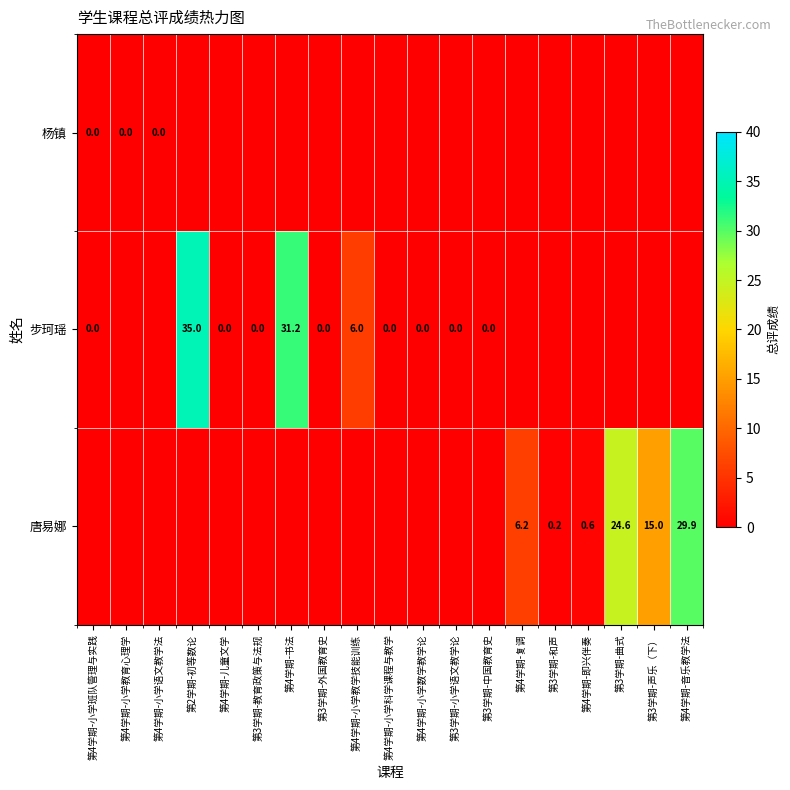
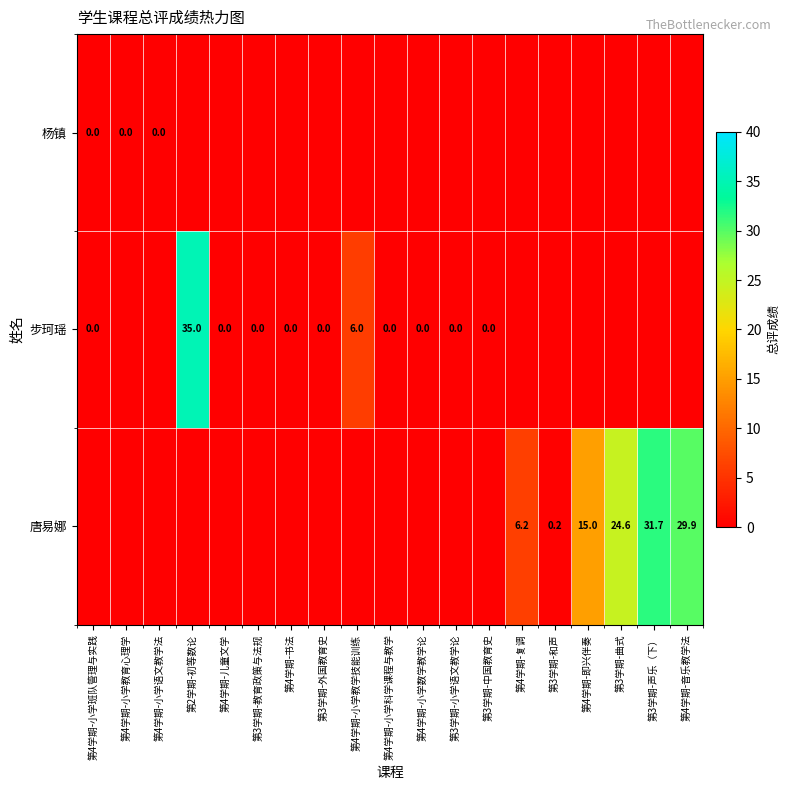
  {
    "杨镇": {
      "第4学期-小学班队管理与实践": 0.0,
      "第4学期-小学教育心理学": 0.0,
      "第4学期-小学语文教学法": 0.0
    },
    "步珂瑶": {
      "第4学期-小学班队管理与实践": 0.0,
      "第2学期-初等数论": 35.0,
      "第4学期-儿童文学": 0.0,
      "第3学期-教育政策与法规": 0.0,
-     "第4学期-书法": 31.2,
+     "第4学期-书法": 0.0,
      "第3学期-外国教育史": 0.0,
      "第4学期-小学教学技能训练": 6.0,
      "第4学期-小学科学课程与教学": 0.0,
      "第4学期-小学数学教学论": 0.0,
      "第3学期-小学语文教学论": 0.0,
      "第3学期-中国教育史": 0.0
    },
    "唐易娜": {
      "第4学期-复调": 6.2,
      "第3学期-和声": 0.2,
-     "第4学期-即兴伴奏": 0.6,
+     "第4学期-即兴伴奏": 15.0,
      "第3学期-曲式": 24.6,
-     "第3学期-声乐（下）": 15.0,
+     "第3学期-声乐（下）": 31.7,
      "第4学期-音乐教学法": 29.9
    }
  }
